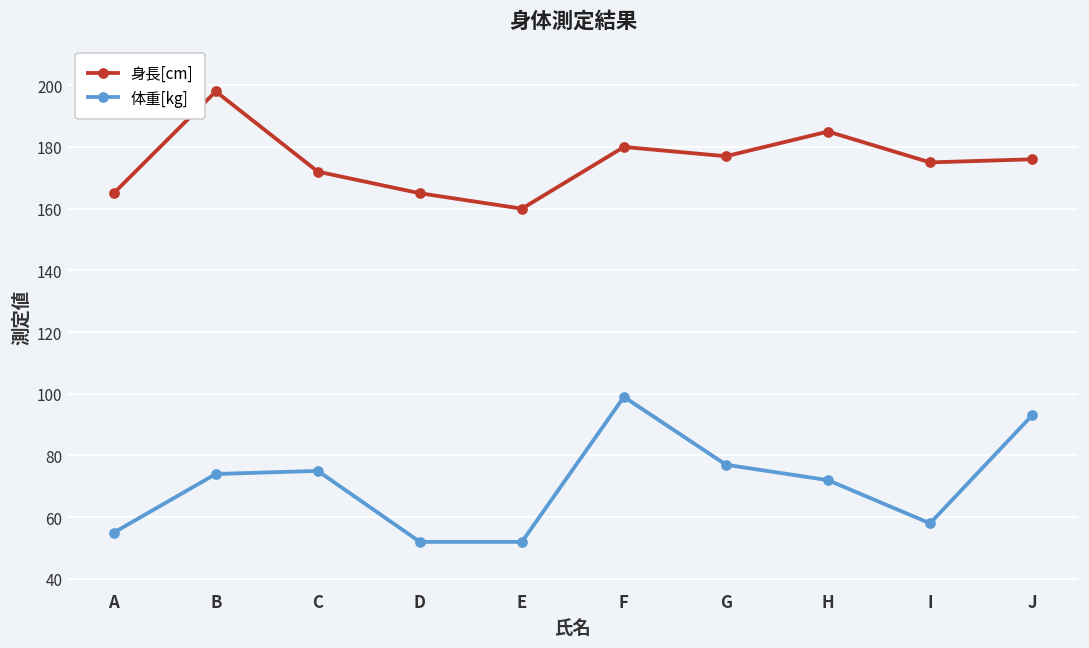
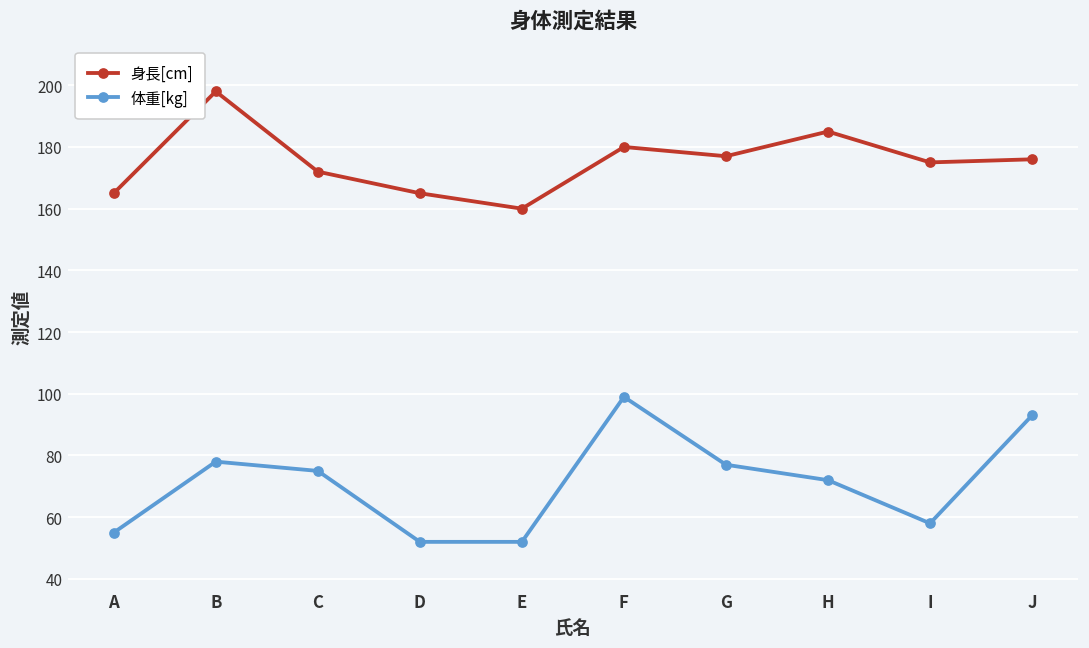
  {
    "身長[cm]": {
      "A": 165,
      "B": 198,
      "C": 172,
      "D": 165,
      "E": 160,
      "F": 180,
      "G": 177,
      "H": 185,
      "I": 175,
      "J": 176
    },
    "体重[kg]": {
      "A": 55,
-     "B": 74,
+     "B": 78,
      "C": 75,
      "D": 52,
      "E": 52,
      "F": 99,
      "G": 77,
      "H": 72,
      "I": 58,
      "J": 93
    }
  }
